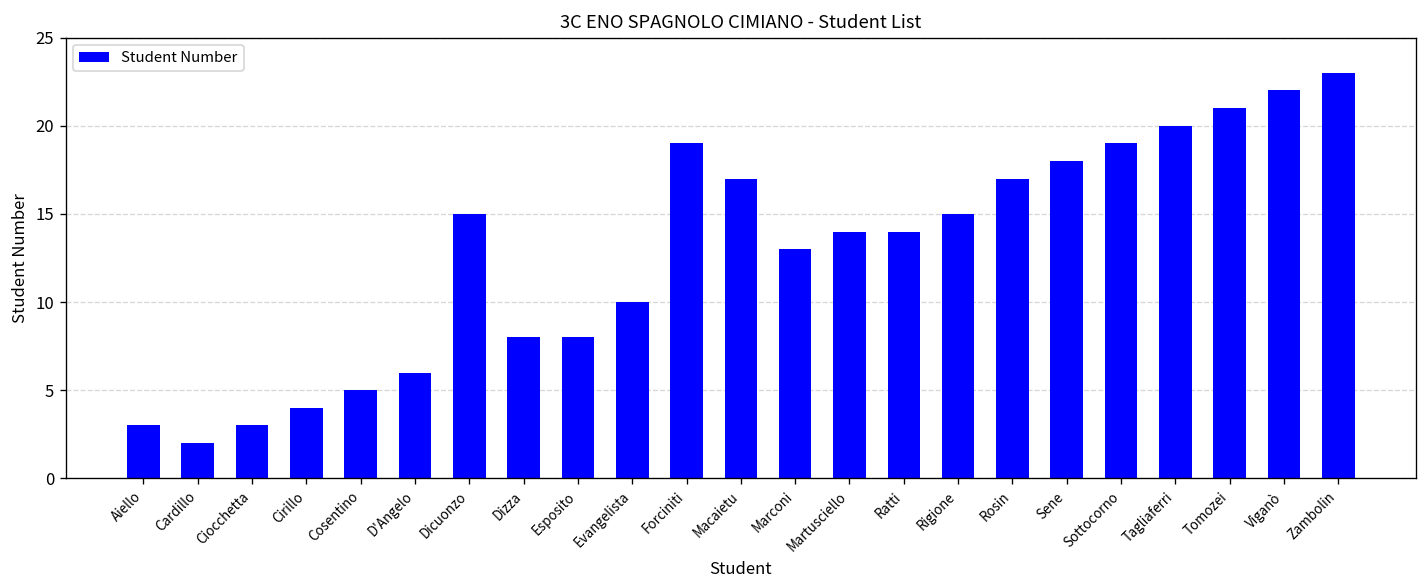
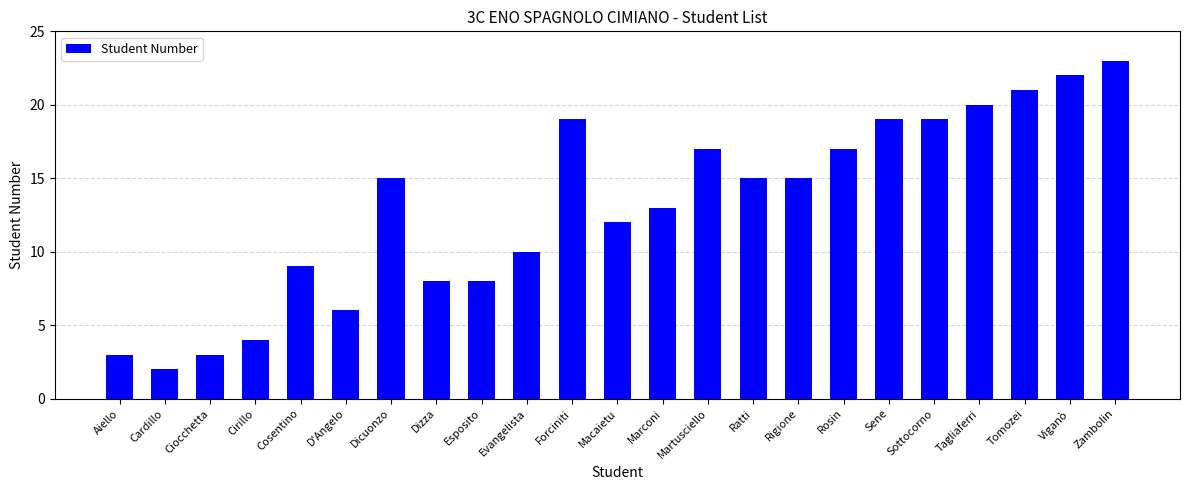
  {
    "Aiello": 3,
    "Cardillo": 2,
    "Ciocchetta": 3,
    "Cirillo": 4,
-   "Cosentino": 5,
+   "Cosentino": 9,
    "D'Angelo": 6,
    "Dicuonzo": 15,
    "Dizza": 8,
    "Esposito": 8,
    "Evangelista": 10,
    "Forciniti": 19,
-   "Macaietu": 17,
+   "Macaietu": 12,
    "Marconi": 13,
-   "Martusciello": 14,
-   "Ratti": 14,
+   "Martusciello": 17,
+   "Ratti": 15,
    "Rigione": 15,
    "Rosin": 17,
-   "Sene": 18,
+   "Sene": 19,
    "Sottocorno": 19,
    "Tagliaferri": 20,
    "Tomozei": 21,
    "Viganò": 22,
    "Zambolin": 23
  }
